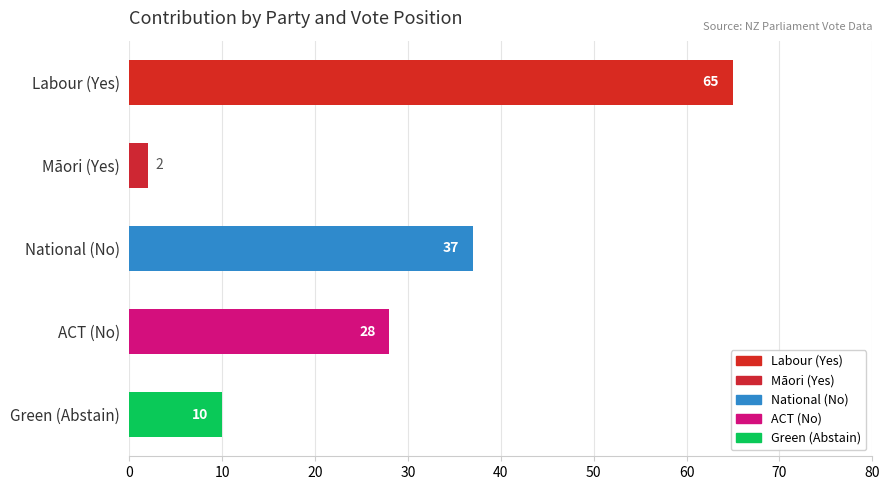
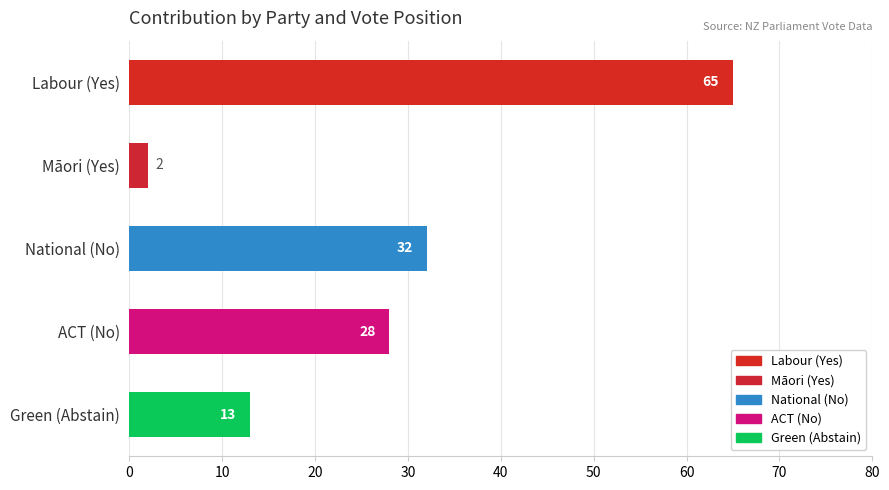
  {
    "Labour (Yes)": 65,
    "Māori (Yes)": 2,
-   "National (No)": 37,
+   "National (No)": 32,
    "ACT (No)": 28,
-   "Green (Abstain)": 10
+   "Green (Abstain)": 13
  }
